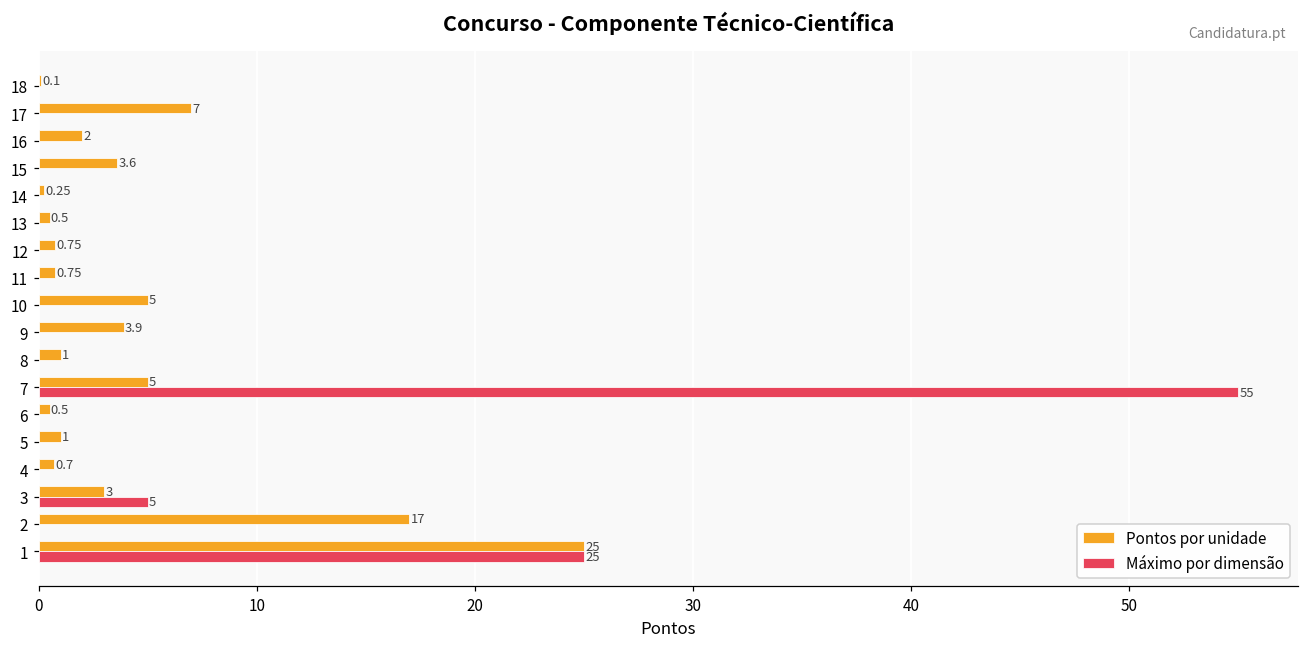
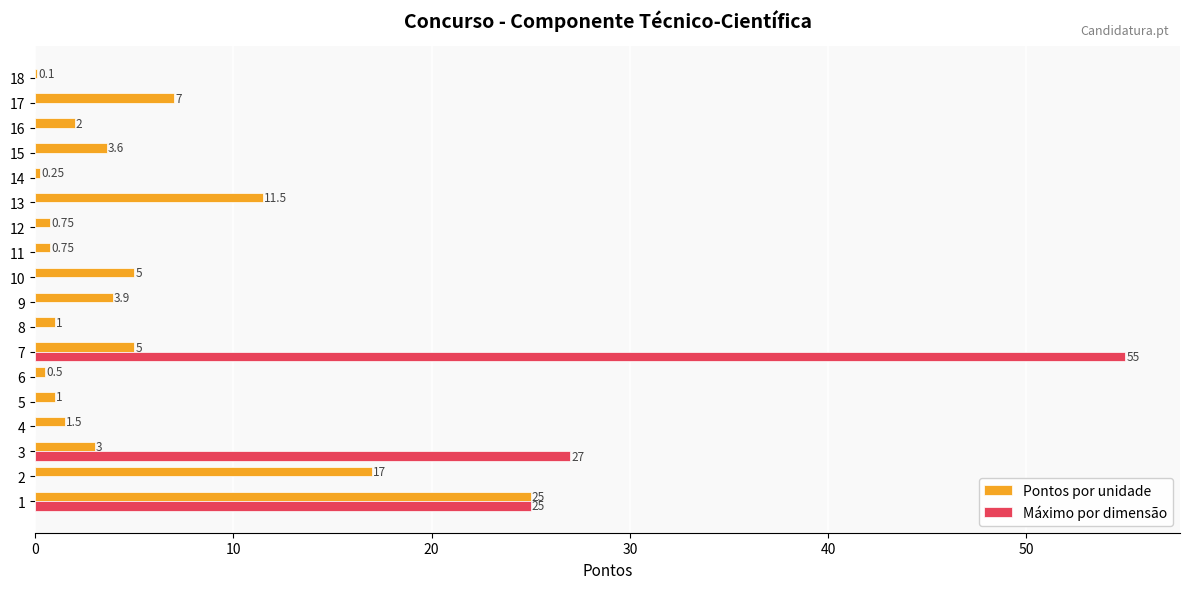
  {
    "Pontos por unidade": {
      "18": 0.1,
      "17": 7,
      "16": 2,
      "15": 3.6,
      "14": 0.25,
-     "13": 0.5,
+     "13": 11.5,
      "12": 0.75,
      "11": 0.75,
      "10": 5,
      "9": 3.9,
      "8": 1,
      "7": 5,
      "6": 0.5,
      "5": 1,
-     "4": 0.7,
+     "4": 1.5,
      "3": 3,
      "2": 17
    },
    "Máximo por dimensão": {
      "7": 55,
-     "3": 5
+     "3": 27
    }
  }
